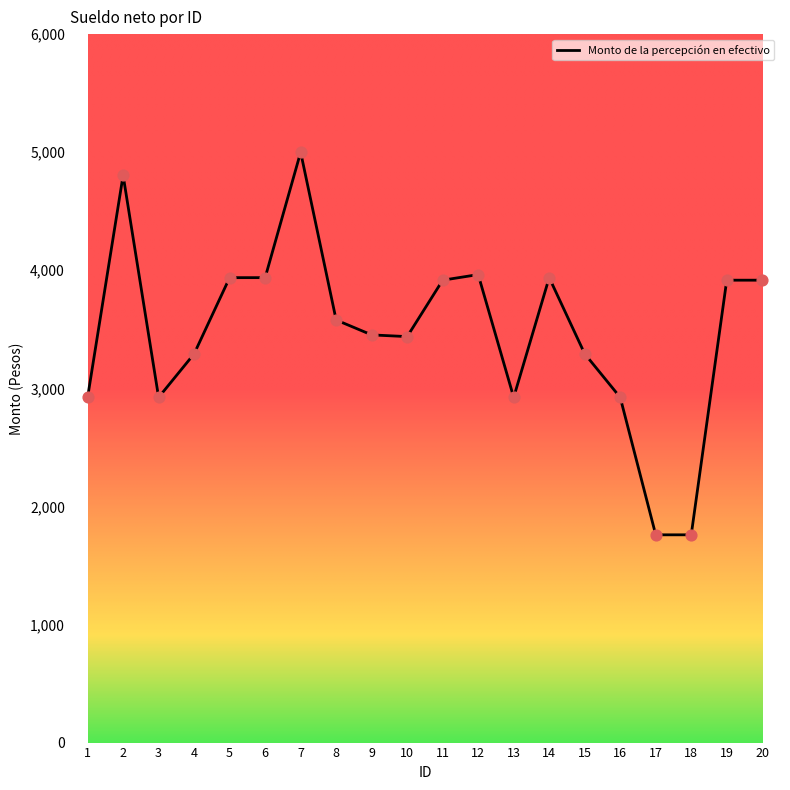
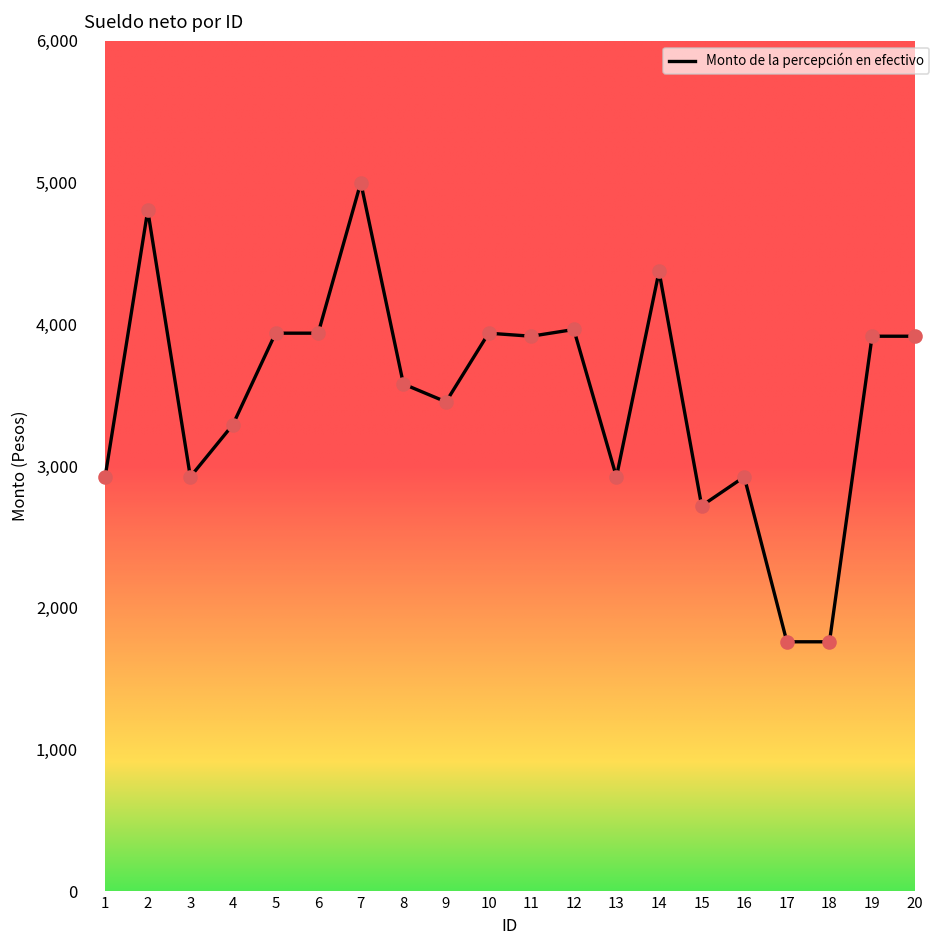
  {
    "1": "2,920",
    "2": "4,800",
    "3": "2,920",
    "4": "3,290",
    "5": "3,940",
    "6": "3,940",
    "7": "5,000",
    "8": "3,580",
    "9": "3,450",
-   "10": "3,440",
+   "10": "3,940",
    "11": "3,920",
    "12": "3,960",
    "13": "2,920",
-   "14": "3,940",
-   "15": "3,290",
+   "14": "4,370",
+   "15": "2,720",
    "16": "2,920",
    "17": "1,760",
    "18": "1,760",
    "19": "3,920",
    "20": "3,920"
  }
